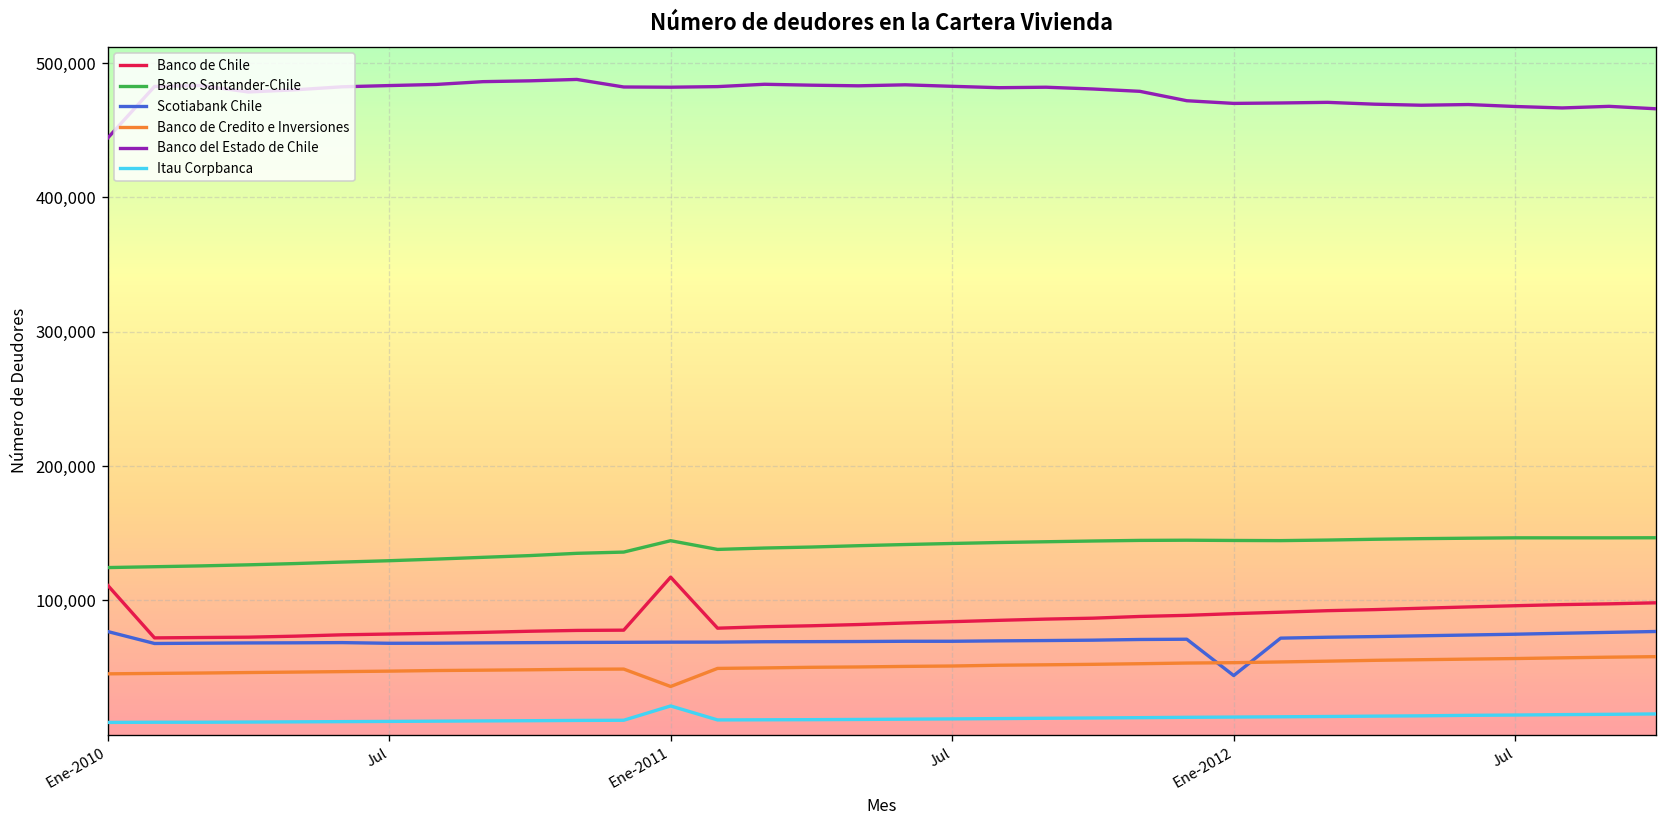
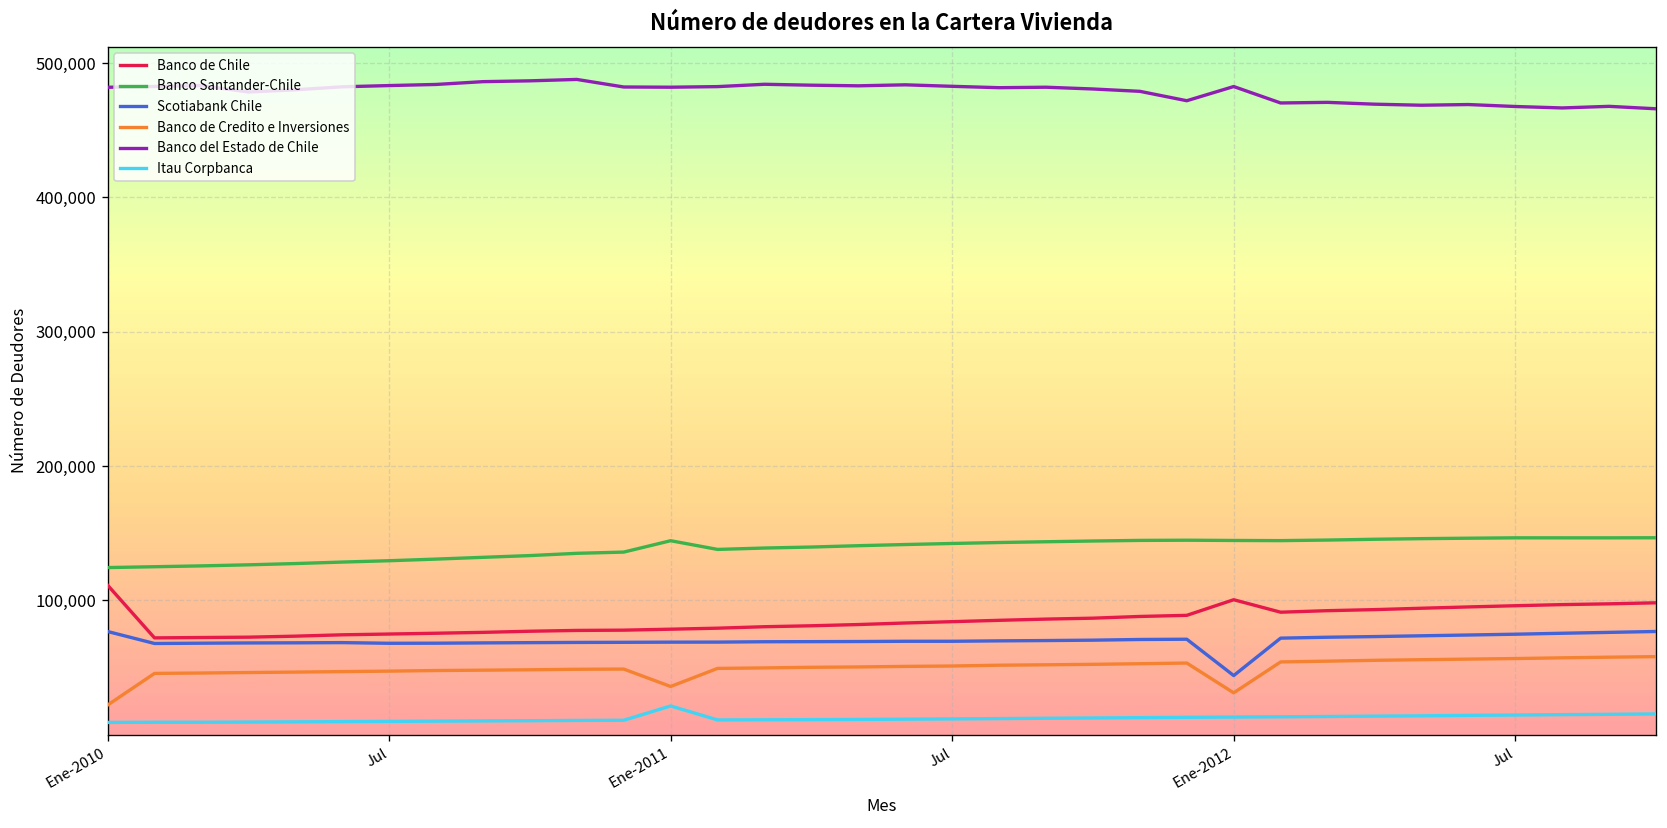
  {
    "Banco de Chile": {
      "Ene-2010": "111,000",
-     "Ene-2011": "117,000",
-     "Ene-2012": "90,000"
+     "Ene-2011": "79,000",
+     "Ene-2012": "101,000"
    },
    "Banco Santander-Chile": {
      "Ene-2010": "124,000",
      "Ene-2011": "144,000",
      "Ene-2012": "145,000"
    },
    "Scotiabank Chile": {
      "Ene-2010": "77,000",
      "Ene-2011": "69,000",
      "Ene-2012": "44,000"
    },
    "Banco de Credito e Inversiones": {
-     "Ene-2010": "45,000",
+     "Ene-2010": "22,000",
      "Ene-2011": "36,000",
-     "Ene-2012": "54,000"
+     "Ene-2012": "31,000"
    },
    "Banco del Estado de Chile": {
-     "Ene-2010": "444,000",
+     "Ene-2010": "482,000",
      "Ene-2011": "482,000",
-     "Ene-2012": "470,000"
+     "Ene-2012": "483,000"
    },
    "Itau Corpbanca": {
      "Ene-2010": "9,000",
      "Ene-2011": "21,000",
      "Ene-2012": "13,000"
    }
  }
